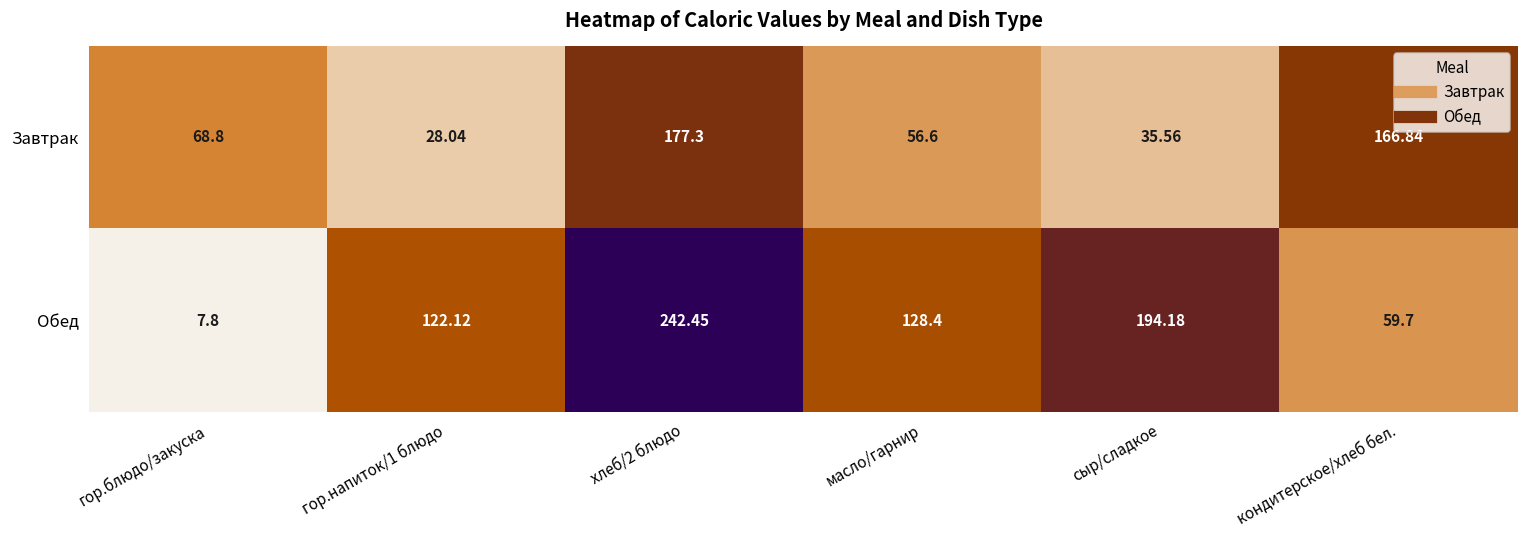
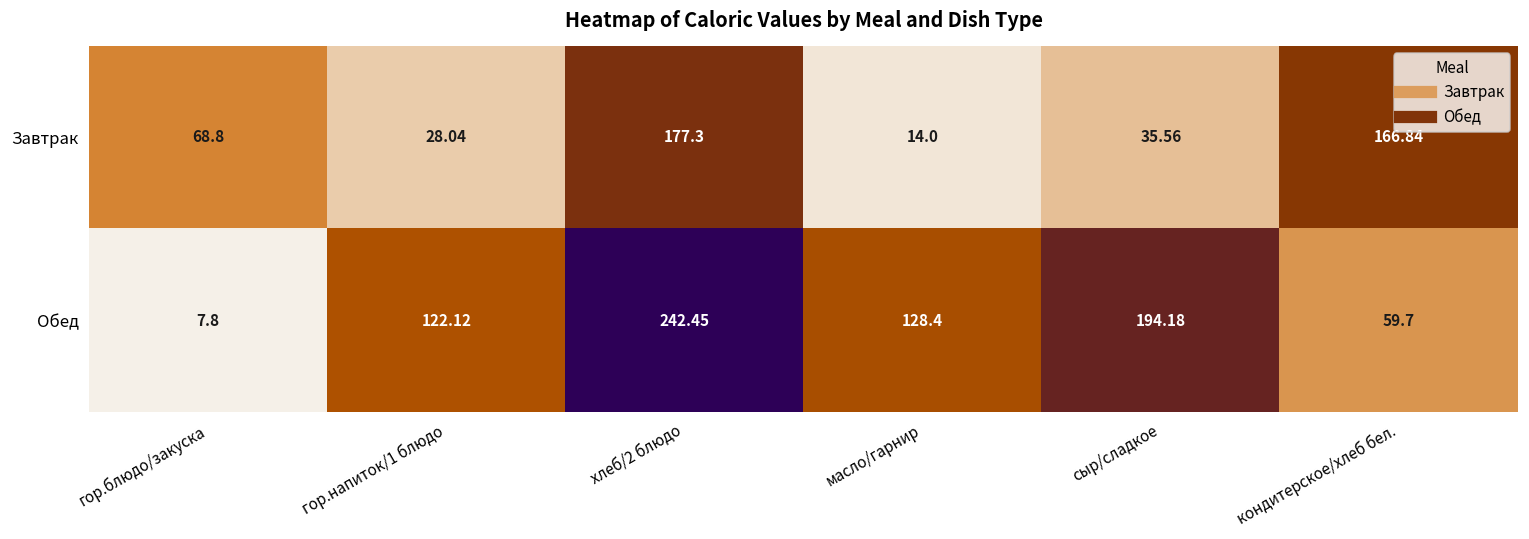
  {
    "Завтрак": {
      "гор.блюдо/закуска": 68.8,
      "гор.напиток/1 блюдо": 28.04,
      "хлеб/2 блюдо": 177.3,
-     "масло/гарнир": 56.6,
+     "масло/гарнир": 14.0,
      "сыр/сладкое": 35.56,
      "кондитерское/хлеб бел.": 166.84
    },
    "Обед": {
      "гор.блюдо/закуска": 7.8,
      "гор.напиток/1 блюдо": 122.12,
      "хлеб/2 блюдо": 242.45,
      "масло/гарнир": 128.4,
      "сыр/сладкое": 194.18,
      "кондитерское/хлеб бел.": 59.7
    }
  }
